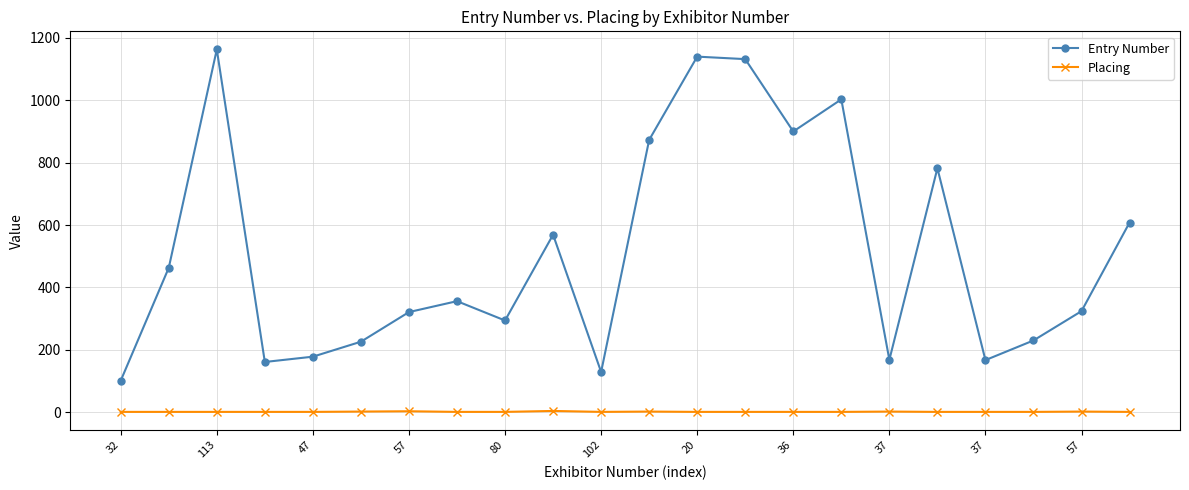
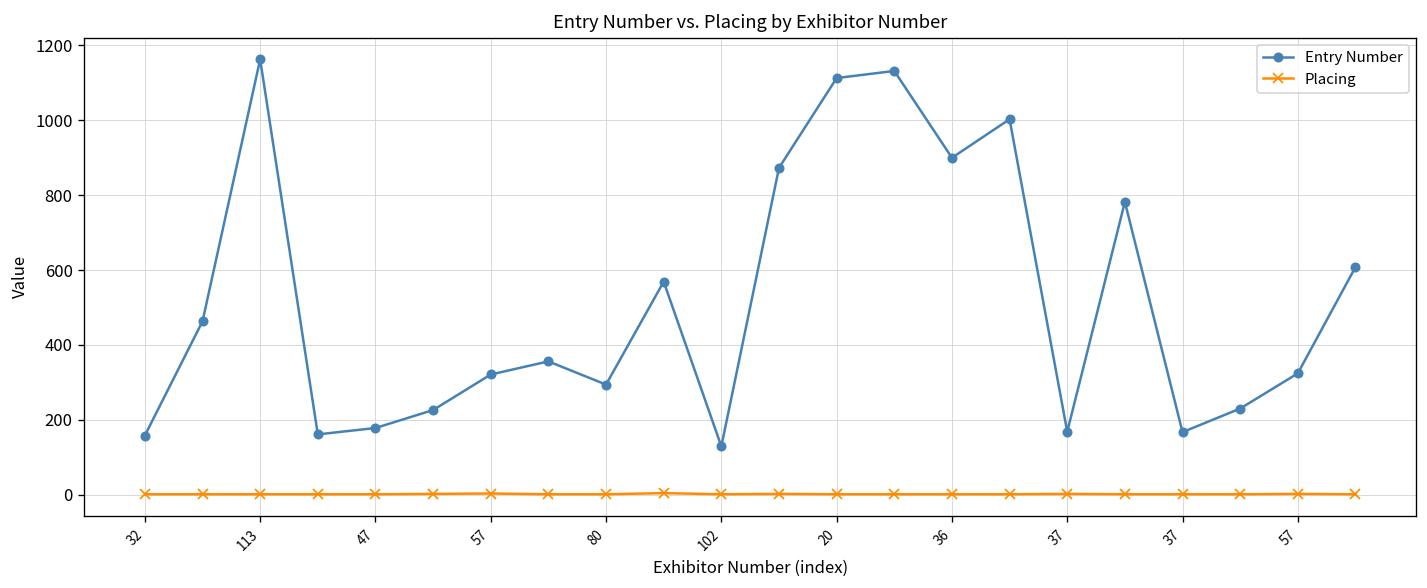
  {
    "Entry Number": {
-     "32": 100,
+     "32": 160,
      "113": 1160,
      "47": 180,
      "80": 290,
      "102": 130,
-     "20": 1140,
+     "20": 1110,
      "36": 900
    },
    "Placing": {
      "32": 0,
      "113": 0,
      "47": 0,
      "80": 0,
      "102": 0,
      "20": 0,
      "36": 0
    }
  }
